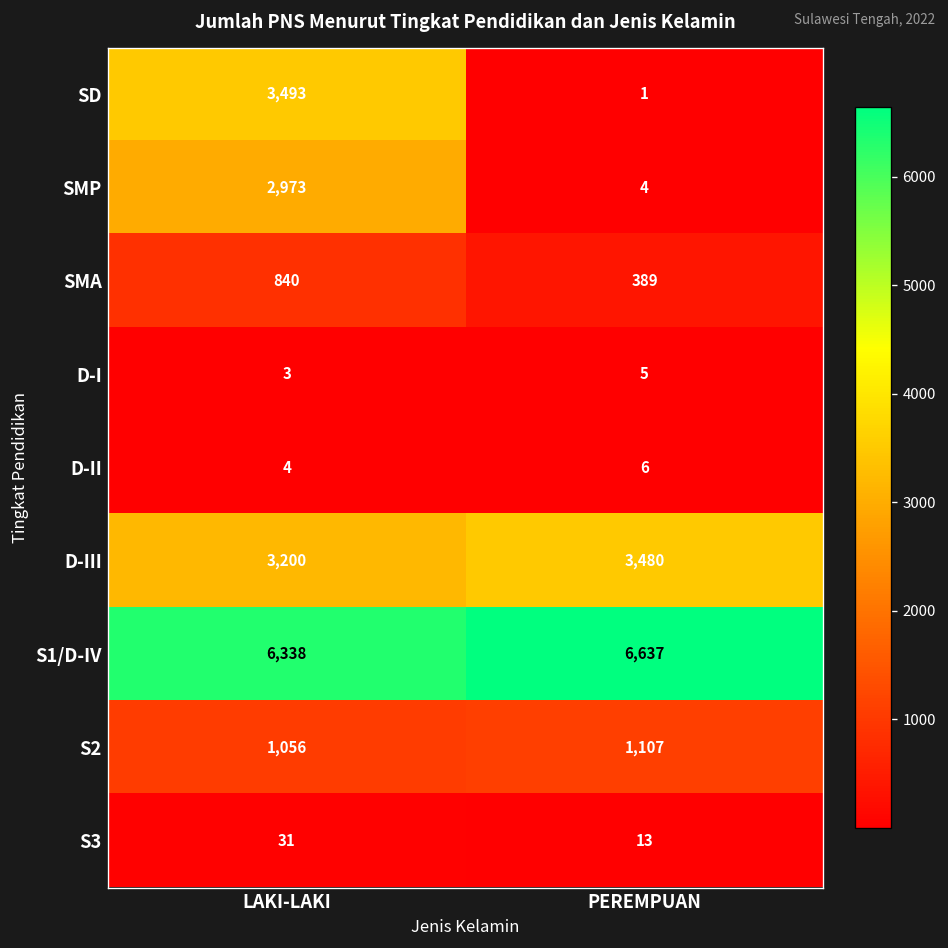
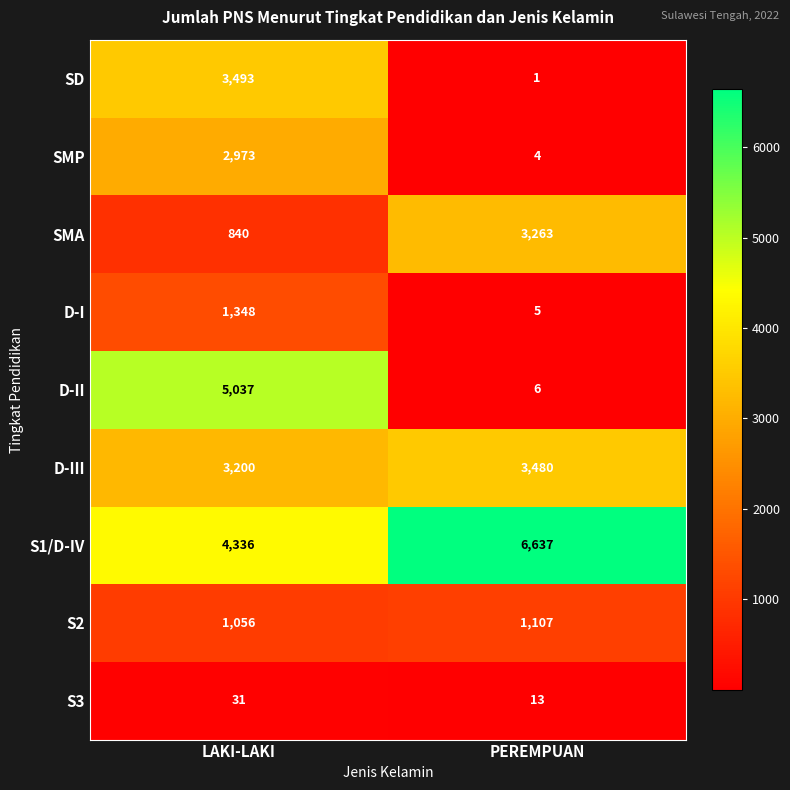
  {
    "SD": {
      "LAKI-LAKI": "3,493",
      "PEREMPUAN": "1"
    },
    "SMP": {
      "LAKI-LAKI": "2,973",
      "PEREMPUAN": "4"
    },
    "SMA": {
      "LAKI-LAKI": "840",
-     "PEREMPUAN": "389"
+     "PEREMPUAN": "3,263"
    },
    "D-I": {
-     "LAKI-LAKI": "3",
+     "LAKI-LAKI": "1,348",
      "PEREMPUAN": "5"
    },
    "D-II": {
-     "LAKI-LAKI": "4",
+     "LAKI-LAKI": "5,037",
      "PEREMPUAN": "6"
    },
    "D-III": {
      "LAKI-LAKI": "3,200",
      "PEREMPUAN": "3,480"
    },
    "S1/D-IV": {
-     "LAKI-LAKI": "6,338",
+     "LAKI-LAKI": "4,336",
      "PEREMPUAN": "6,637"
    },
    "S2": {
      "LAKI-LAKI": "1,056",
      "PEREMPUAN": "1,107"
    },
    "S3": {
      "LAKI-LAKI": "31",
      "PEREMPUAN": "13"
    }
  }
